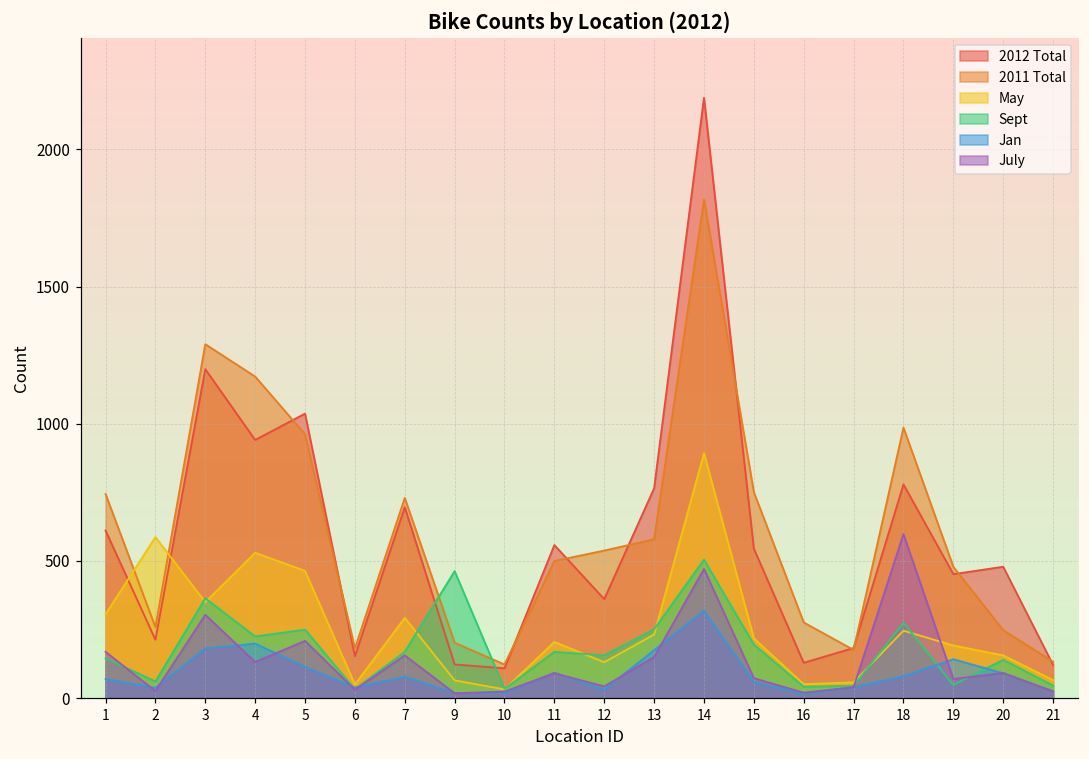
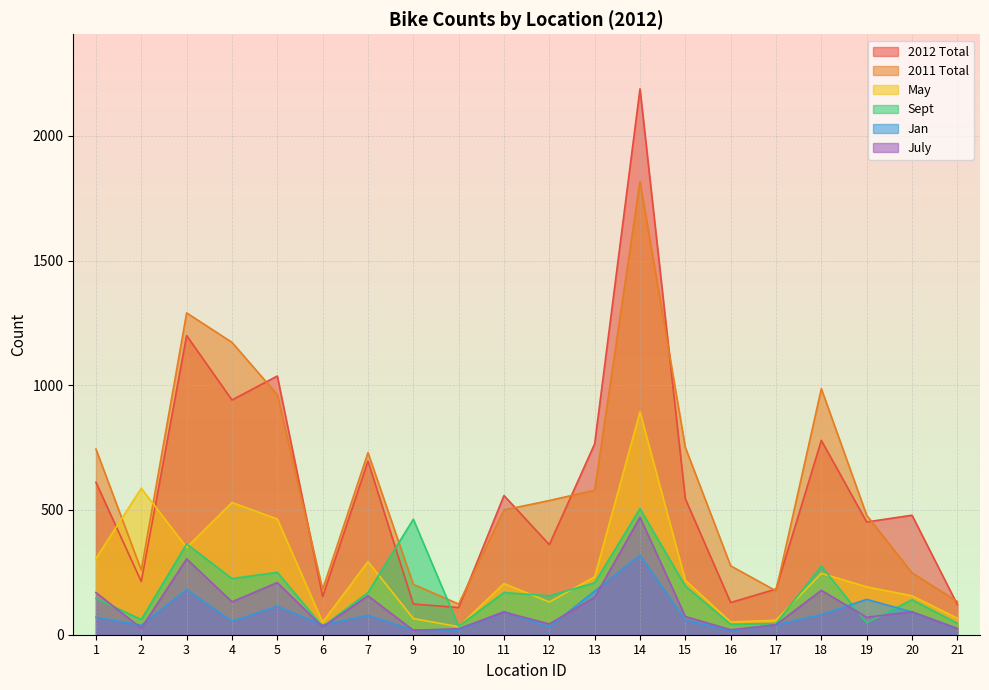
  {
    "May": {
      "1": 310,
      "2": 590,
      "3": 350,
      "4": 530,
      "5": 460,
      "6": 50,
      "7": 290,
      "9": 70,
      "11": 210,
      "12": 130,
      "13": 230,
      "14": 890,
      "15": 220,
      "17": 60,
      "18": 250,
      "19": 190,
      "20": 160,
      "21": 70
    },
    "Sept": {
      "1": 150,
      "2": 60,
      "3": 360,
      "4": 230,
      "5": 250,
      "7": 170,
      "9": 460,
      "11": 170,
      "12": 160,
-     "13": 250,
+     "13": 210,
      "14": 510,
      "15": 200,
      "18": 280,
      "19": 50,
      "20": 140,
      "21": 50
    },
    "Jan": {
      "1": 70,
      "2": 40,
      "3": 180,
-     "4": 200,
+     "4": 50,
      "5": 110,
      "7": 80,
      "12": 30,
      "13": 180,
      "14": 320,
      "15": 60,
      "18": 80,
      "19": 140
    },
    "July": {
      "1": 170,
      "2": 30,
      "3": 300,
      "4": 130,
      "5": 210,
      "7": 160,
      "12": 40,
      "13": 150,
      "14": 470,
      "15": 70,
-     "18": 600,
+     "18": 180,
      "19": 70
    }
  }
